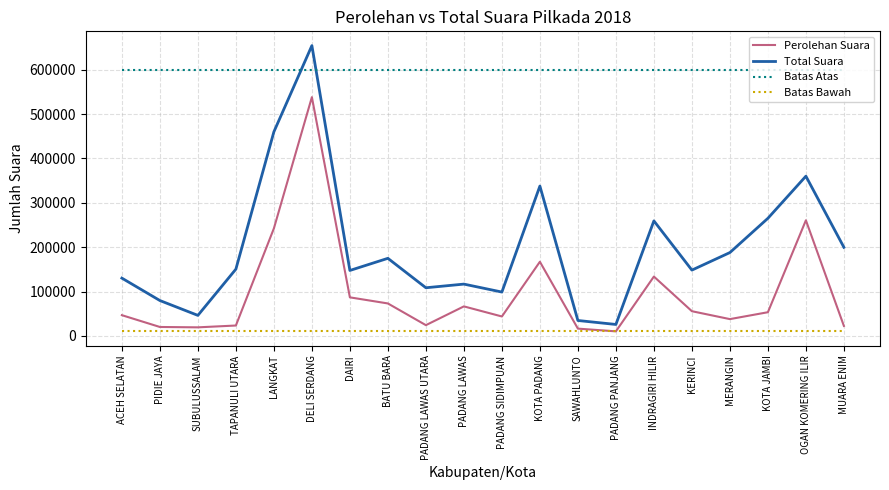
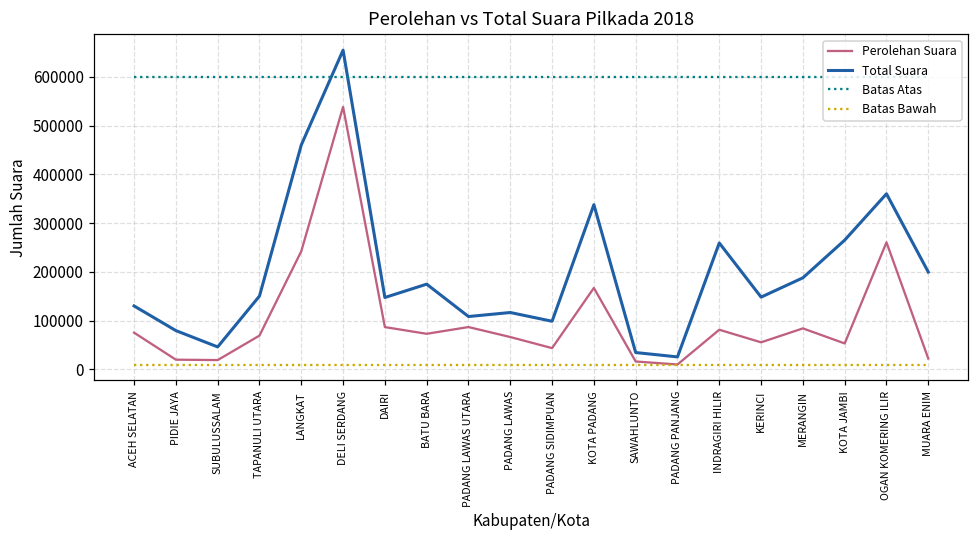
  {
    "Perolehan Suara": {
-     "ACEH SELATAN": 50000,
+     "ACEH SELATAN": 80000,
      "PIDIE JAYA": 20000,
      "SUBULUSSALAM": 20000,
-     "TAPANULI UTARA": 20000,
+     "TAPANULI UTARA": 70000,
      "LANGKAT": 240000,
      "DELI SERDANG": 540000,
      "DAIRI": 90000,
      "BATU BARA": 70000,
-     "PADANG LAWAS UTARA": 20000,
+     "PADANG LAWAS UTARA": 90000,
      "PADANG LAWAS": 70000,
      "PADANG SIDIMPUAN": 40000,
      "KOTA PADANG": 170000,
      "SAWAHLUNTO": 20000,
-     "INDRAGIRI HILIR": 130000,
+     "INDRAGIRI HILIR": 80000,
      "KERINCI": 60000,
-     "MERANGIN": 40000,
+     "MERANGIN": 80000,
      "KOTA JAMBI": 50000,
      "OGAN KOMERING ILIR": 260000,
      "MUARA ENIM": 20000
    },
    "Batas Bawah": {
      "ACEH SELATAN": 10000,
      "PIDIE JAYA": 10000,
      "SUBULUSSALAM": 10000,
      "TAPANULI UTARA": 10000,
      "LANGKAT": 10000,
      "DELI SERDANG": 10000,
      "DAIRI": 10000,
      "BATU BARA": 10000,
      "PADANG LAWAS UTARA": 10000,
      "PADANG LAWAS": 10000,
      "PADANG SIDIMPUAN": 10000,
      "KOTA PADANG": 10000,
      "SAWAHLUNTO": 10000,
      "INDRAGIRI HILIR": 10000,
      "KERINCI": 10000,
      "MERANGIN": 10000,
      "KOTA JAMBI": 10000,
      "OGAN KOMERING ILIR": 10000,
      "MUARA ENIM": 10000
    }
  }
